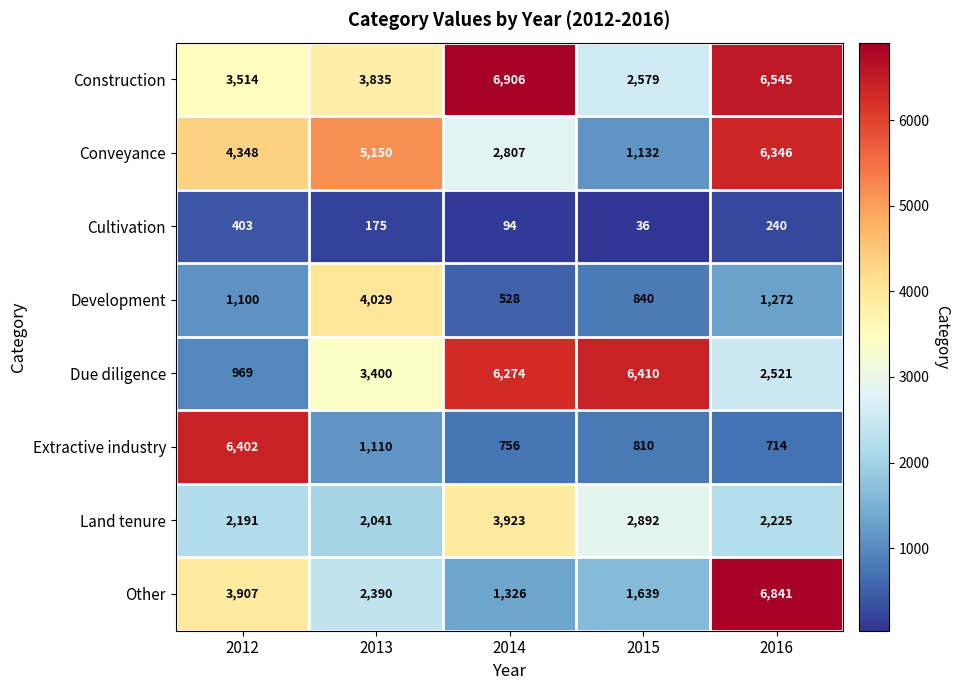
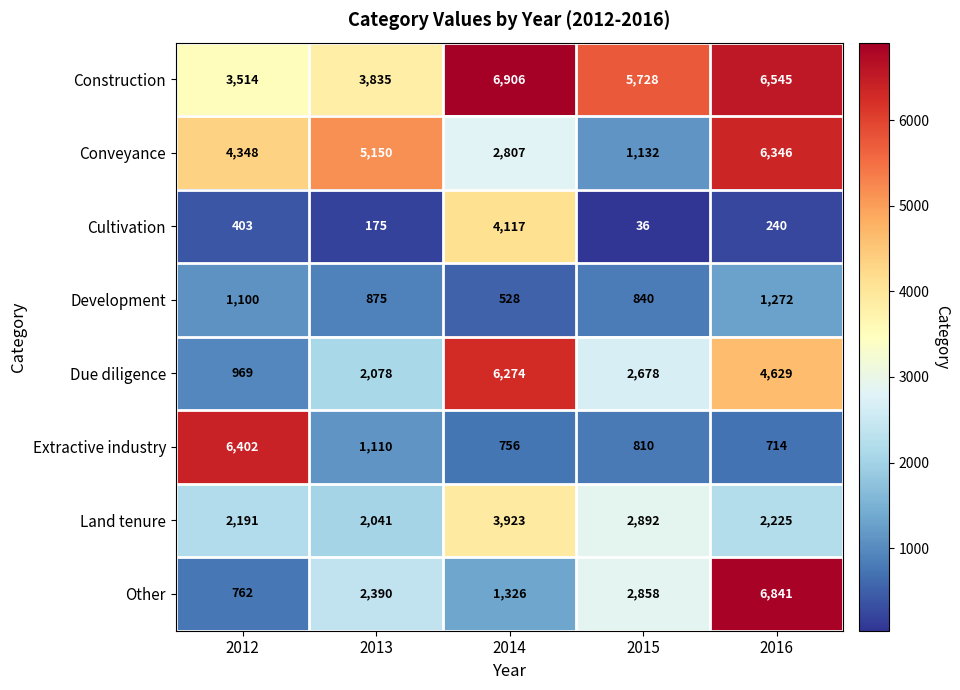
  {
    "Construction": {
      "2012": "3,514",
      "2013": "3,835",
      "2014": "6,906",
-     "2015": "2,579",
+     "2015": "5,728",
      "2016": "6,545"
    },
    "Conveyance": {
      "2012": "4,348",
      "2013": "5,150",
      "2014": "2,807",
      "2015": "1,132",
      "2016": "6,346"
    },
    "Cultivation": {
      "2012": "403",
      "2013": "175",
-     "2014": "94",
+     "2014": "4,117",
      "2015": "36",
      "2016": "240"
    },
    "Development": {
      "2012": "1,100",
-     "2013": "4,029",
+     "2013": "875",
      "2014": "528",
      "2015": "840",
      "2016": "1,272"
    },
    "Due diligence": {
      "2012": "969",
-     "2013": "3,400",
+     "2013": "2,078",
      "2014": "6,274",
-     "2015": "6,410",
-     "2016": "2,521"
+     "2015": "2,678",
+     "2016": "4,629"
    },
    "Extractive industry": {
      "2012": "6,402",
      "2013": "1,110",
      "2014": "756",
      "2015": "810",
      "2016": "714"
    },
    "Land tenure": {
      "2012": "2,191",
      "2013": "2,041",
      "2014": "3,923",
      "2015": "2,892",
      "2016": "2,225"
    },
    "Other": {
-     "2012": "3,907",
+     "2012": "762",
      "2013": "2,390",
      "2014": "1,326",
-     "2015": "1,639",
+     "2015": "2,858",
      "2016": "6,841"
    }
  }
